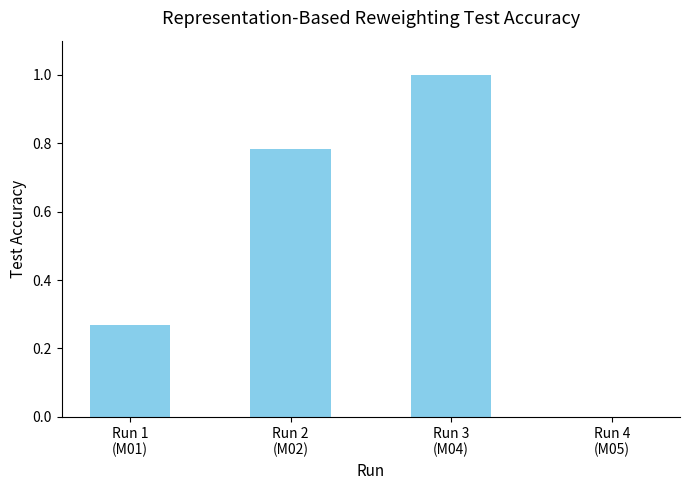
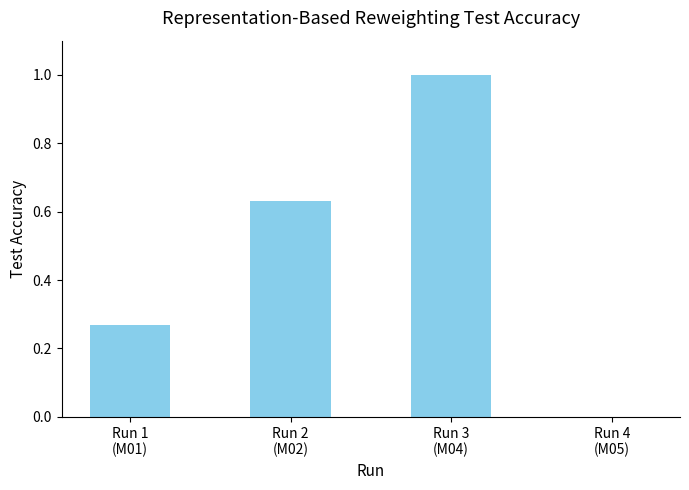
  {
    "Run 1 (M01)": 0.27,
-   "Run 2 (M02)": 0.78,
+   "Run 2 (M02)": 0.63,
    "Run 3 (M04)": 1.00,
    "Run 4 (M05)": 0.00
  }
